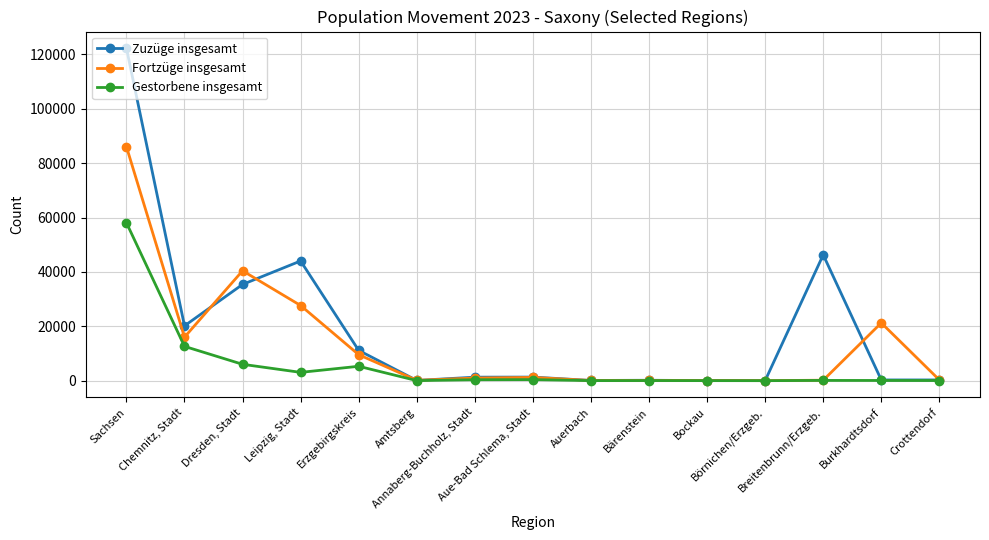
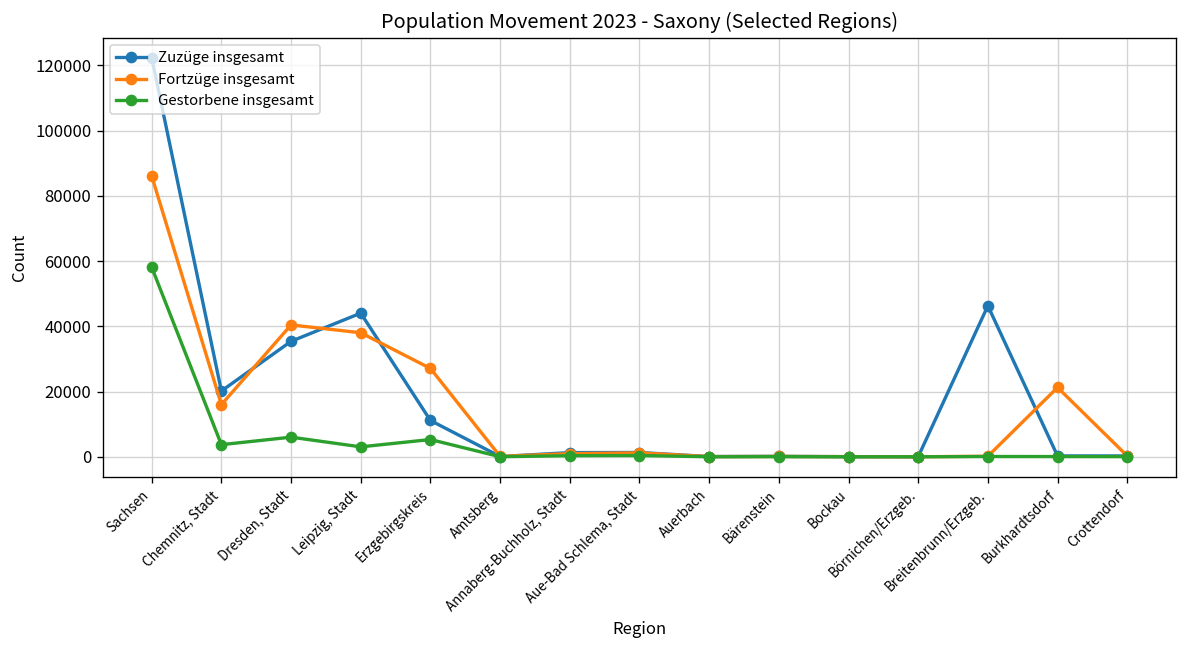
  {
    "Zuzüge insgesamt": {
      "Chemnitz, Stadt": 20000,
      "Dresden, Stadt": 35000,
      "Leipzig, Stadt": 44000,
      "Erzgebirgskreis": 11000,
      "Breitenbrunn/Erzgeb.": 46000
    },
    "Fortzüge insgesamt": {
      "Sachsen": 86000,
      "Chemnitz, Stadt": 16000,
      "Dresden, Stadt": 40000,
-     "Leipzig, Stadt": 28000,
-     "Erzgebirgskreis": 10000,
+     "Leipzig, Stadt": 38000,
+     "Erzgebirgskreis": 27000,
      "Burkhardtsdorf": 21000
    },
    "Gestorbene insgesamt": {
      "Sachsen": 58000,
-     "Chemnitz, Stadt": 13000,
+     "Chemnitz, Stadt": 4000,
      "Dresden, Stadt": 6000,
      "Leipzig, Stadt": 3000,
      "Erzgebirgskreis": 5000
    }
  }
